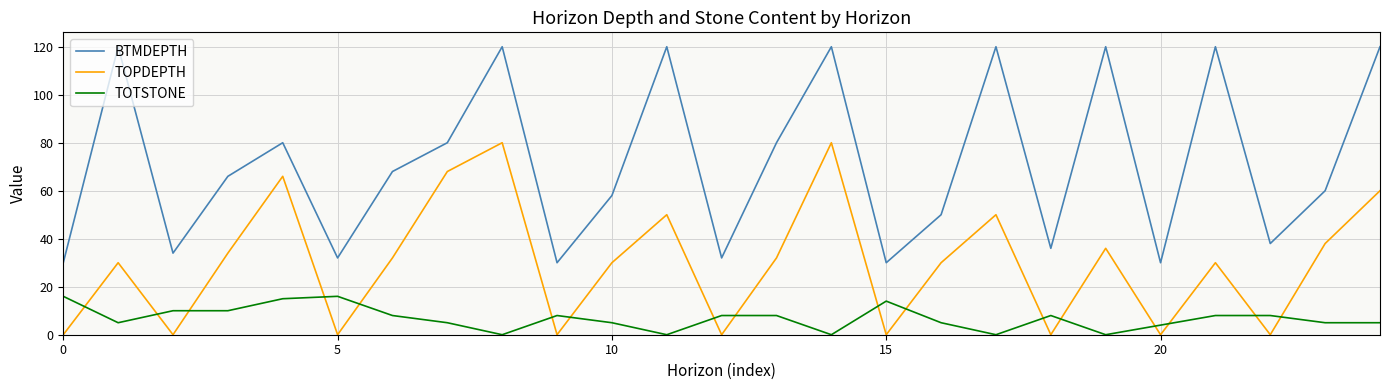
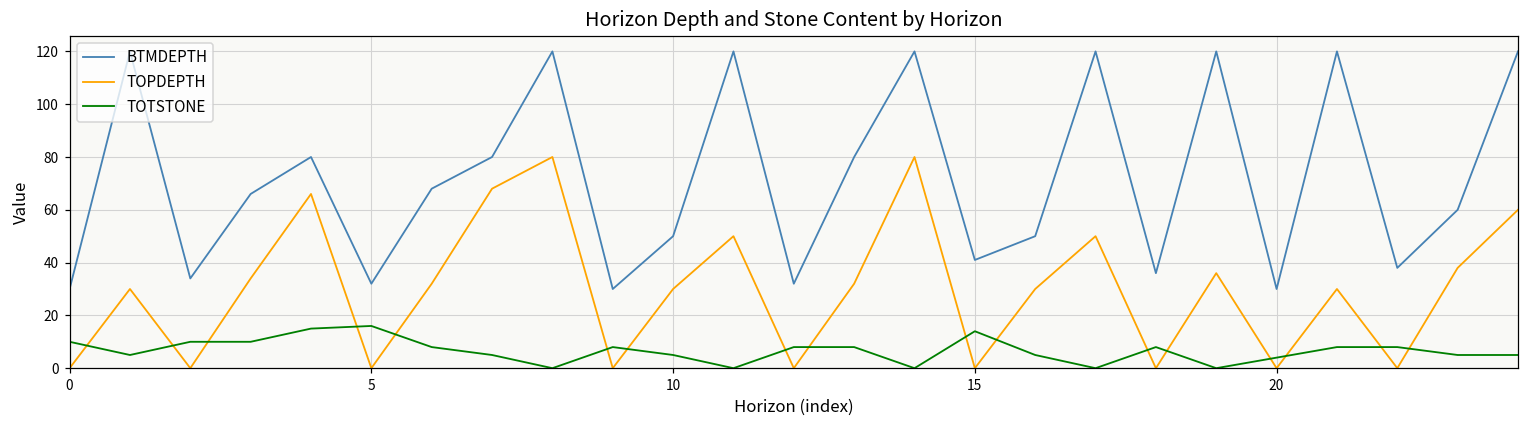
  {
    "BTMDEPTH": {
      "0": 30,
      "5": 32,
-     "10": 58,
-     "15": 30,
+     "10": 50,
+     "15": 41,
      "20": 30
    },
    "TOPDEPTH": {
      "0": 0,
      "5": 0,
      "10": 30,
      "15": 0,
      "20": 0
    },
    "TOTSTONE": {
-     "0": 16,
+     "0": 10,
      "5": 16,
      "10": 5,
      "15": 14,
      "20": 4
    }
  }
